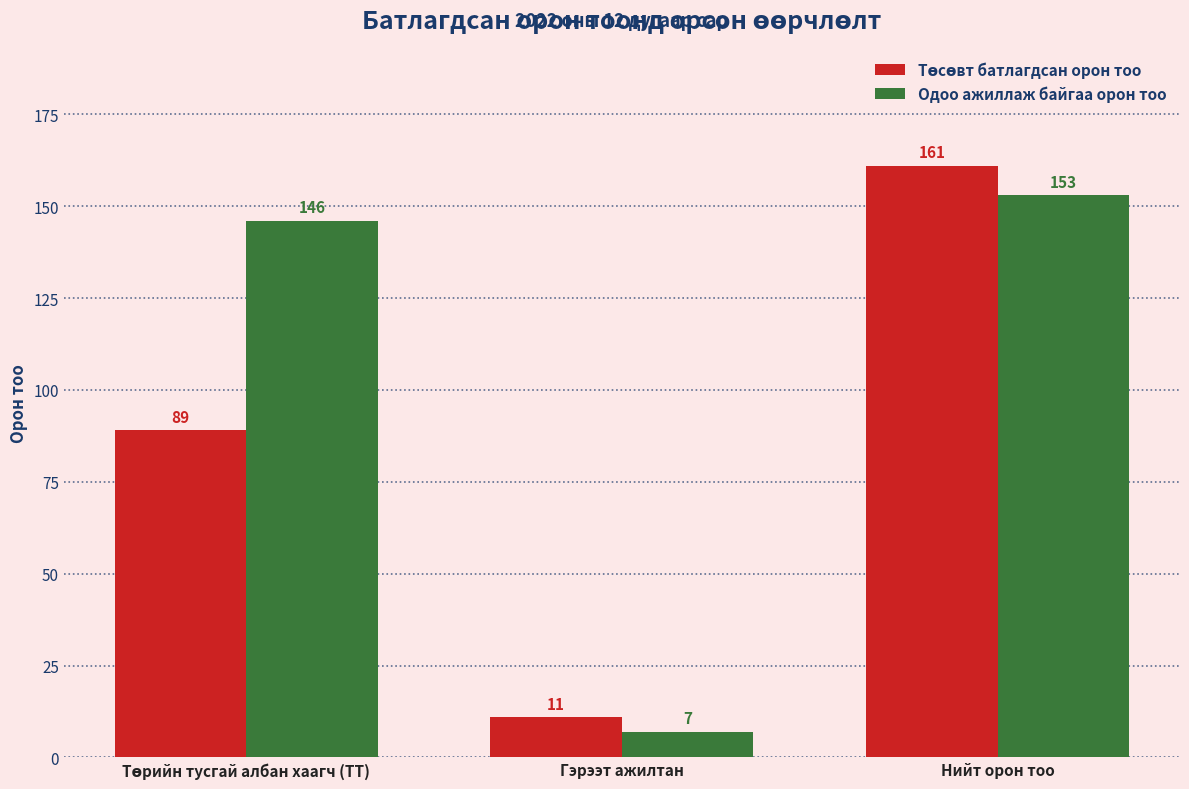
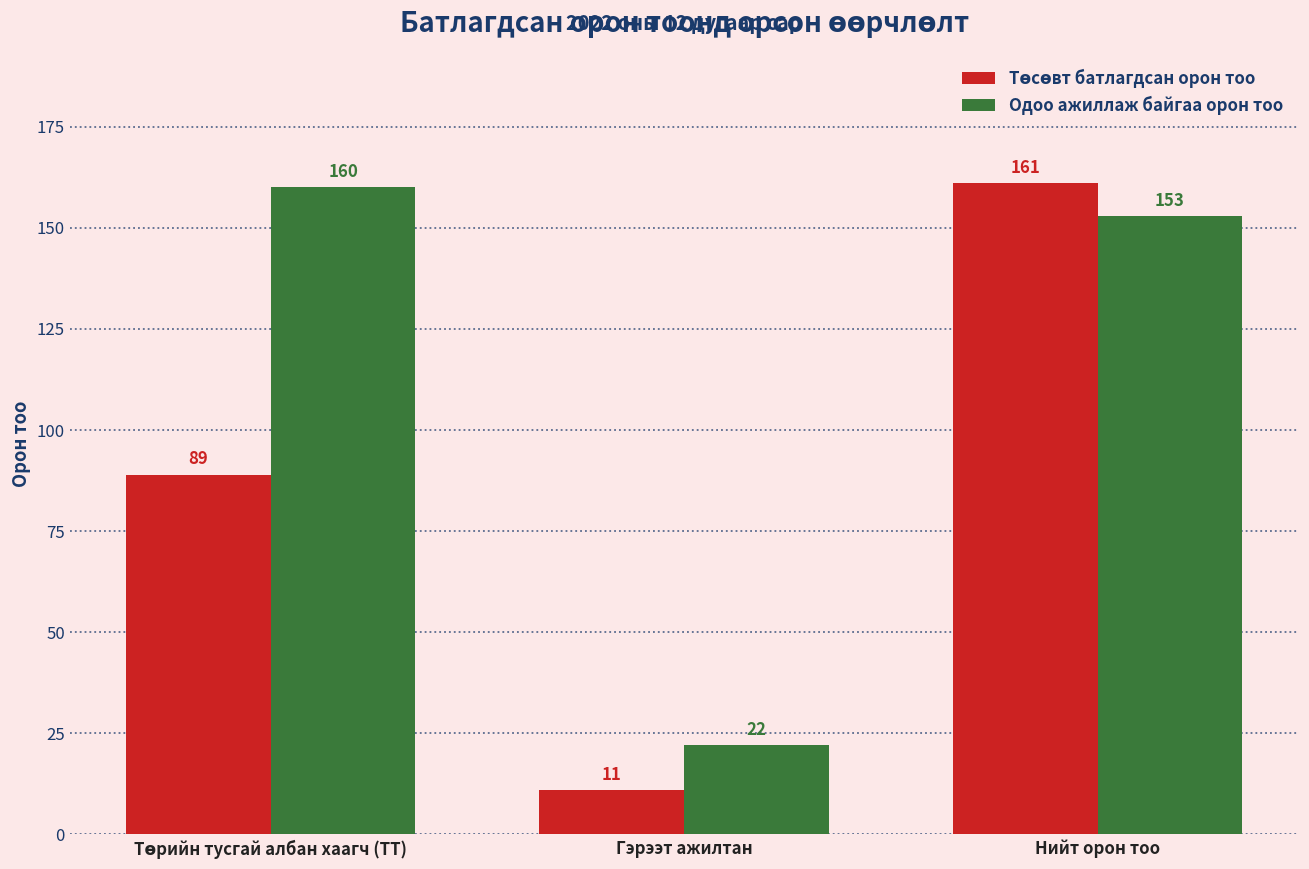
  {
    "Төсөвт батлагдсан орон тоо": {
      "Төрийн тусгай албан хаагч (ТТ)": 89,
      "Гэрээт ажилтан": 11,
      "Нийт орон тоо": 161
    },
    "Одоо ажиллаж байгаа орон тоо": {
-     "Төрийн тусгай албан хаагч (ТТ)": 146,
-     "Гэрээт ажилтан": 7,
+     "Төрийн тусгай албан хаагч (ТТ)": 160,
+     "Гэрээт ажилтан": 22,
      "Нийт орон тоо": 153
    }
  }
